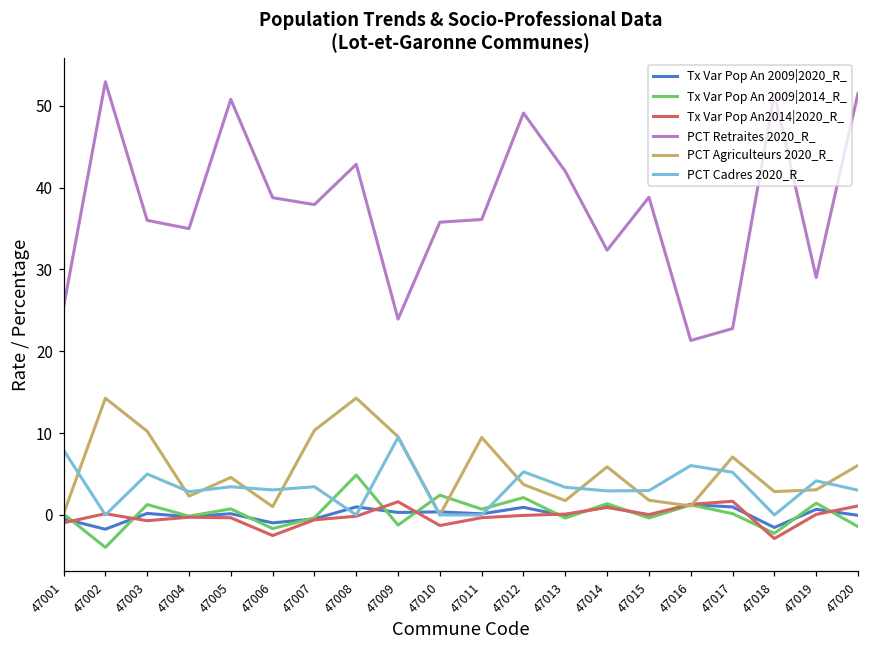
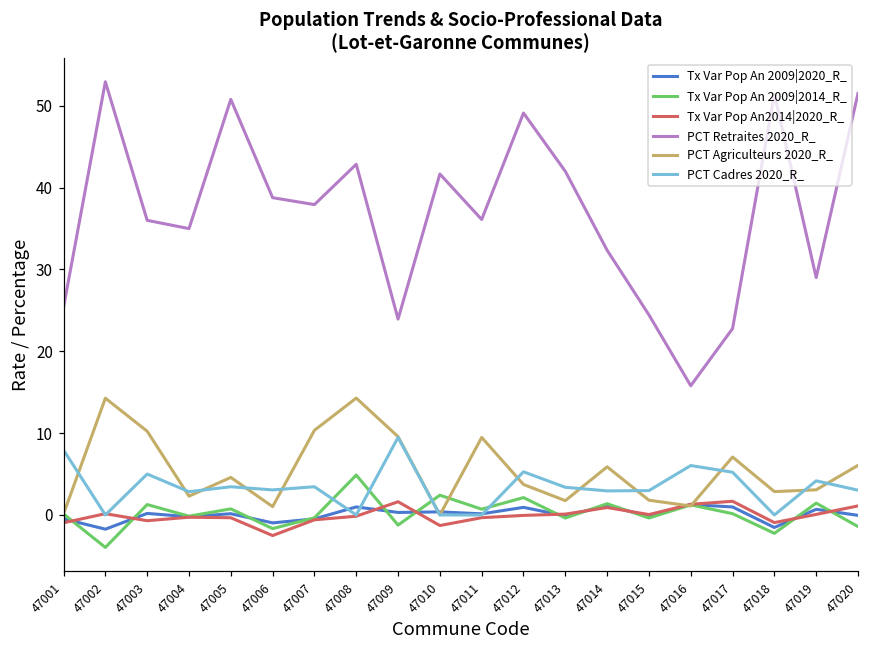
  {
    "Tx Var Pop An 2009|2020_R_": {
      "47001": 0,
      "47002": -2,
      "47003": 0,
      "47005": 0,
      "47006": -1,
      "47008": 1,
      "47009": 0,
      "47010": 0,
      "47012": 1,
      "47017": 1,
      "47018": -2,
      "47019": 1,
      "47020": 0
    },
    "Tx Var Pop An 2009|2014_R_": {
      "47002": -4,
      "47003": 1,
      "47005": 1,
      "47006": -2,
      "47008": 5,
      "47009": -1,
      "47010": 2,
      "47011": 1,
      "47012": 2,
      "47017": 0,
      "47018": -2,
      "47019": 1,
      "47020": -1
    },
    "Tx Var Pop An2014|2020_R_": {
      "47001": -1,
      "47003": -1,
      "47005": 0,
      "47006": -3,
      "47009": 2,
      "47010": -1,
      "47012": 0,
      "47017": 2,
-     "47018": -3,
+     "47018": -1,
      "47019": 0,
      "47020": 1
    },
    "PCT Retraites 2020_R_": {
      "47001": 25,
      "47002": 53,
      "47003": 36,
      "47004": 35,
      "47005": 51,
      "47006": 39,
      "47007": 38,
      "47008": 43,
      "47009": 24,
-     "47010": 36,
+     "47010": 42,
      "47011": 36,
      "47012": 49,
      "47013": 42,
      "47014": 32,
-     "47015": 39,
-     "47016": 21,
+     "47015": 24,
+     "47016": 16,
      "47017": 23,
      "47019": 29,
      "47020": 52
    },
    "PCT Agriculteurs 2020_R_": {
      "47002": 14,
      "47003": 10,
      "47004": 2,
      "47005": 5,
      "47006": 1,
      "47007": 10,
      "47008": 14,
      "47011": 9,
      "47012": 4,
      "47013": 2,
      "47014": 6,
      "47015": 2,
      "47017": 7,
      "47018": 3,
      "47019": 3,
      "47020": 6
    },
    "PCT Cadres 2020_R_": {
      "47001": 8,
      "47003": 5,
      "47004": 3,
      "47005": 3,
      "47006": 3,
      "47007": 3,
      "47012": 5,
      "47013": 3,
      "47014": 3,
      "47015": 3,
      "47016": 6,
      "47017": 5,
      "47018": 0,
      "47019": 4,
      "47020": 3
    }
  }
